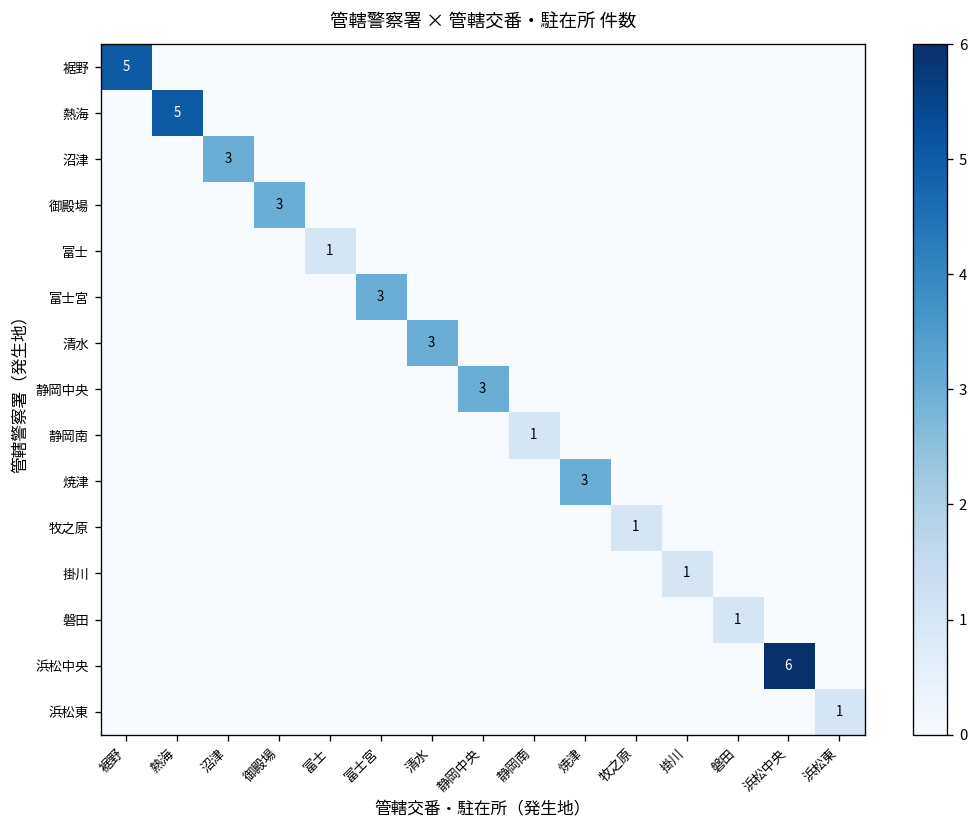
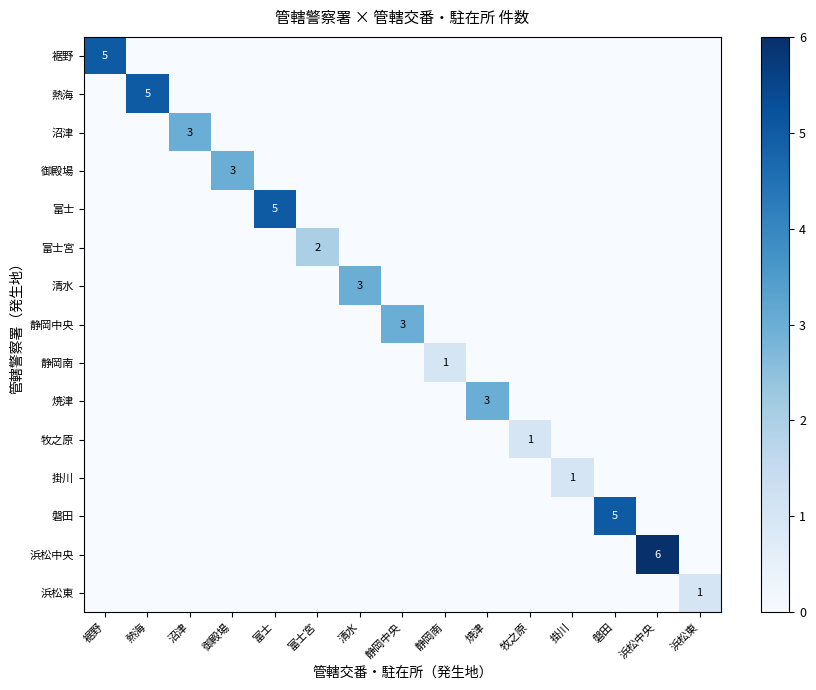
  {
    "裾野": {
      "裾野": 5
    },
    "熱海": {
      "熱海": 5
    },
    "沼津": {
      "沼津": 3
    },
    "御殿場": {
      "御殿場": 3
    },
    "富士": {
-     "富士": 1
+     "富士": 5
    },
    "富士宮": {
-     "富士宮": 3
+     "富士宮": 2
    },
    "清水": {
      "清水": 3
    },
    "静岡中央": {
      "静岡中央": 3
    },
    "静岡南": {
      "静岡南": 1
    },
    "焼津": {
      "焼津": 3
    },
    "牧之原": {
      "牧之原": 1
    },
    "掛川": {
      "掛川": 1
    },
    "磐田": {
-     "磐田": 1
+     "磐田": 5
    },
    "浜松中央": {
      "浜松中央": 6
    },
    "浜松東": {
      "浜松東": 1
    }
  }
